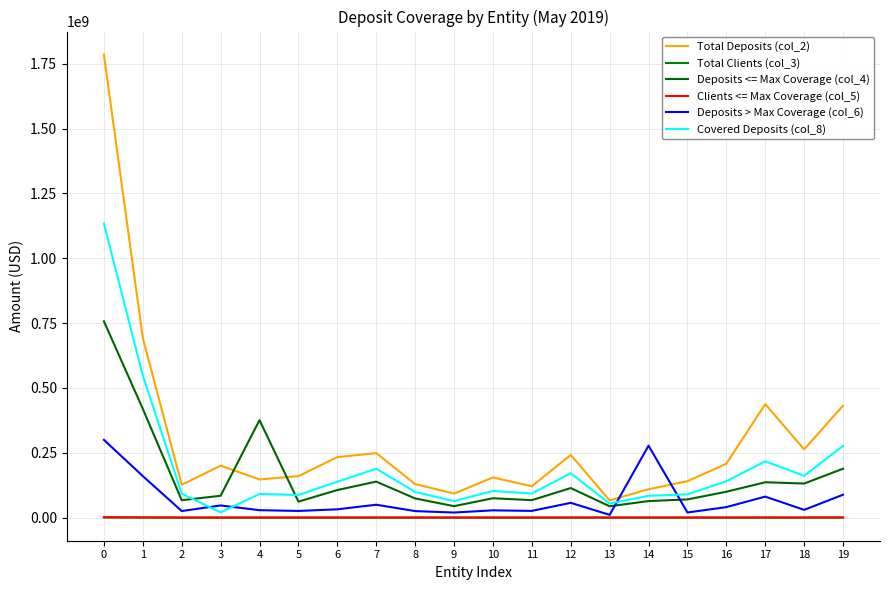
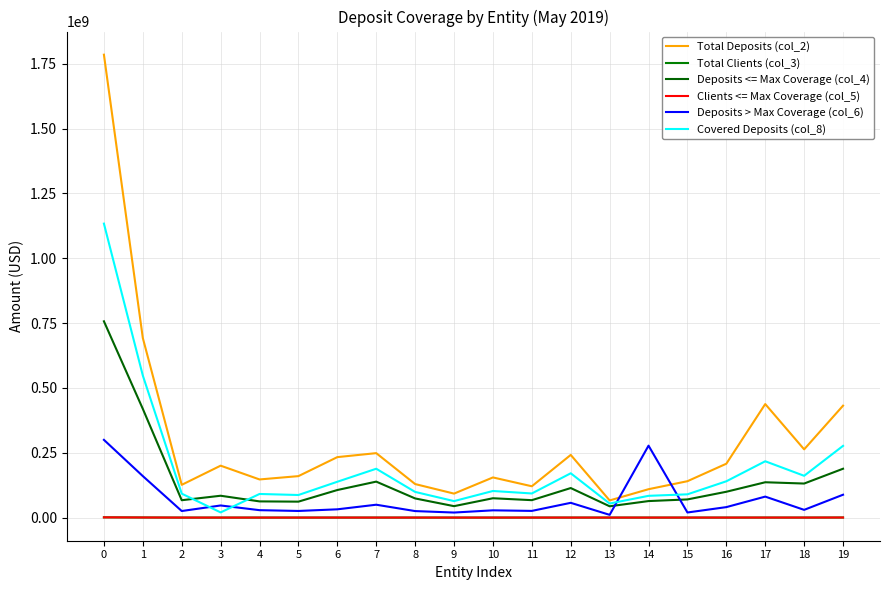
  {
    "Total Deposits (col_2)": {
      "0": 1780000000,
      "1": 690000000,
      "2": 130000000,
      "3": 200000000,
      "4": 150000000,
      "5": 160000000,
      "6": 230000000,
      "7": 250000000,
      "8": 130000000,
      "9": 90000000,
      "10": 150000000,
      "11": 120000000,
      "12": 240000000,
      "13": 70000000,
      "14": 110000000,
      "15": 140000000,
      "16": 210000000,
      "17": 440000000,
      "18": 260000000,
      "19": 430000000
    },
    "Clients <= Max Coverage (col_5)": {
      "0": 0,
      "1": 0,
      "2": 0,
      "3": 0,
      "4": 0,
      "5": 0,
      "6": 0,
      "7": 0,
      "8": 0,
      "9": 0,
      "10": 0,
      "11": 0,
      "12": 0,
      "13": 0,
      "14": 0,
      "15": 0,
      "16": 0,
      "17": 0,
      "18": 0,
      "19": 0
    },
    "Deposits <= Max Coverage (col_4)": {
      "0": 760000000,
      "1": 420000000,
      "2": 70000000,
      "3": 80000000,
-     "4": 380000000,
+     "4": 60000000,
      "5": 60000000,
      "6": 110000000,
      "7": 140000000,
      "8": 70000000,
      "9": 40000000,
      "10": 70000000,
      "11": 70000000,
      "12": 110000000,
      "13": 40000000,
      "14": 60000000,
      "15": 70000000,
      "16": 100000000,
      "17": 140000000,
      "18": 130000000,
      "19": 190000000
    },
    "Deposits > Max Coverage (col_6)": {
      "0": 300000000,
      "1": 160000000,
      "2": 30000000,
      "3": 50000000,
      "4": 30000000,
      "5": 30000000,
      "6": 30000000,
      "7": 50000000,
      "8": 30000000,
      "9": 20000000,
      "10": 30000000,
      "11": 30000000,
      "12": 60000000,
      "13": 10000000,
      "14": 280000000,
      "15": 20000000,
      "16": 40000000,
      "17": 80000000,
      "18": 30000000,
      "19": 90000000
    },
    "Covered Deposits (col_8)": {
      "0": 1130000000,
      "1": 550000000,
      "2": 90000000,
      "3": 20000000,
      "4": 90000000,
      "5": 90000000,
      "6": 140000000,
      "7": 190000000,
      "8": 100000000,
      "9": 60000000,
      "10": 100000000,
      "11": 90000000,
      "12": 170000000,
      "13": 50000000,
      "14": 80000000,
      "15": 90000000,
      "16": 140000000,
      "17": 220000000,
      "18": 160000000,
      "19": 280000000
    }
  }
